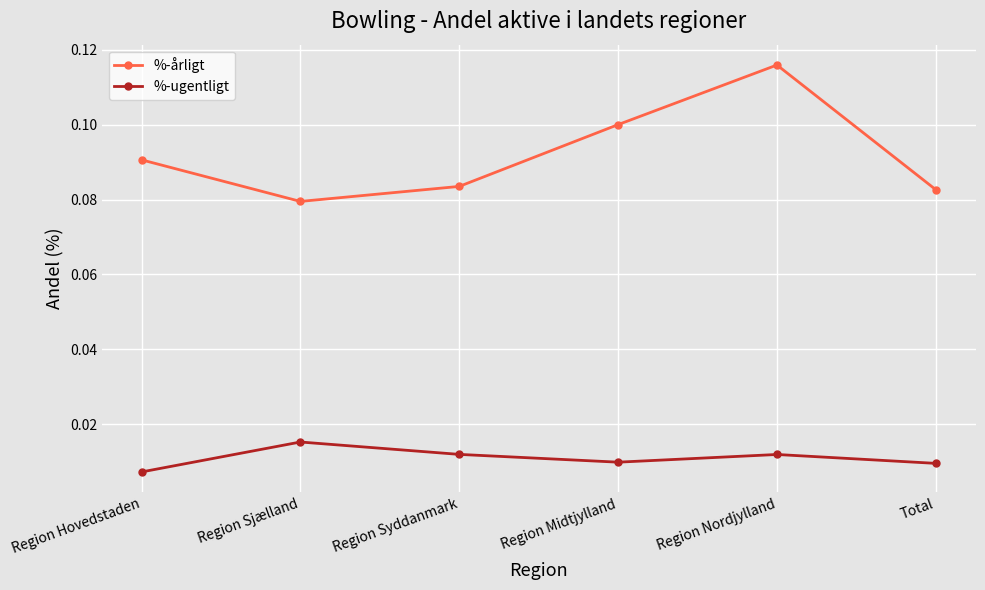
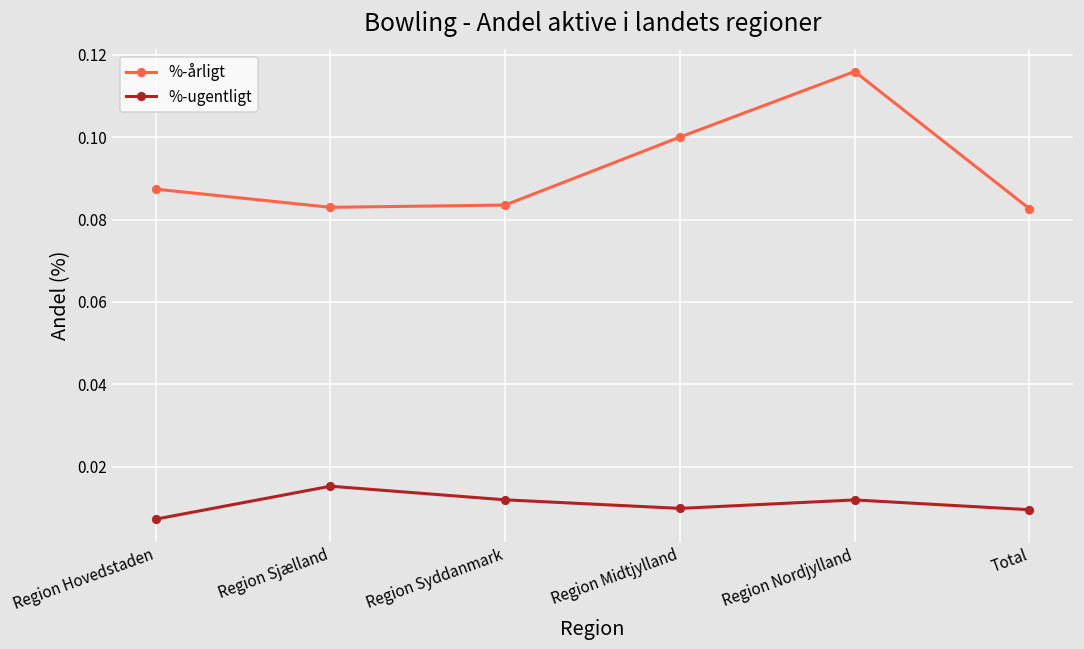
  {
    "%-årligt": {
-     "Region Hovedstaden": 0.091,
-     "Region Sjælland": 0.080,
+     "Region Hovedstaden": 0.087,
+     "Region Sjælland": 0.083,
      "Region Syddanmark": 0.084,
      "Region Midtjylland": 0.100,
      "Region Nordjylland": 0.116,
      "Total": 0.083
    },
    "%-ugentligt": {
      "Region Hovedstaden": 0.007,
      "Region Sjælland": 0.015,
      "Region Syddanmark": 0.012,
      "Region Midtjylland": 0.010,
      "Region Nordjylland": 0.012,
      "Total": 0.010
    }
  }
